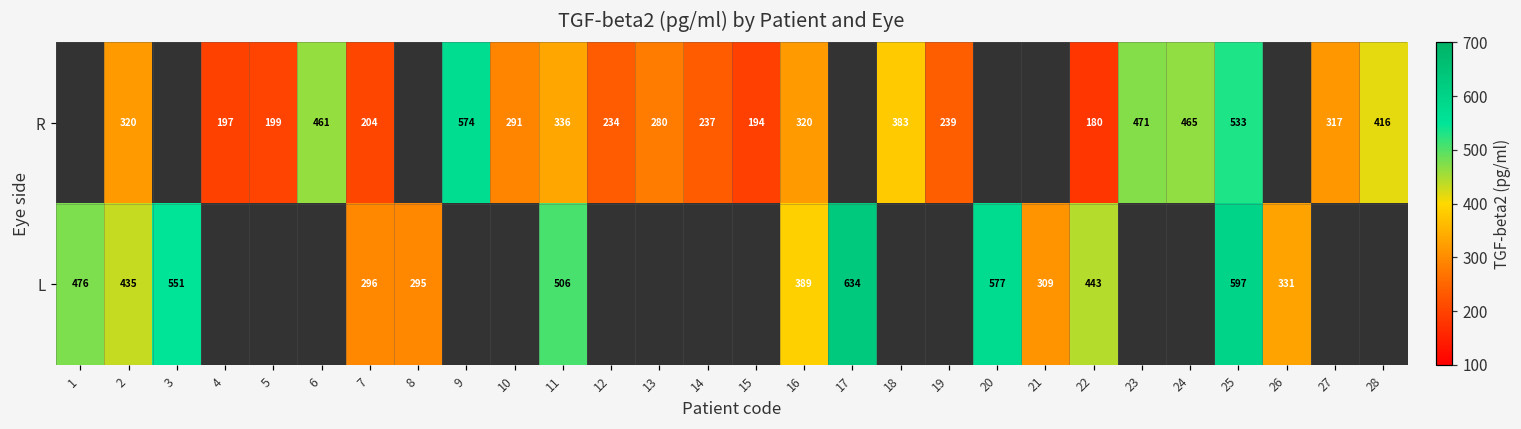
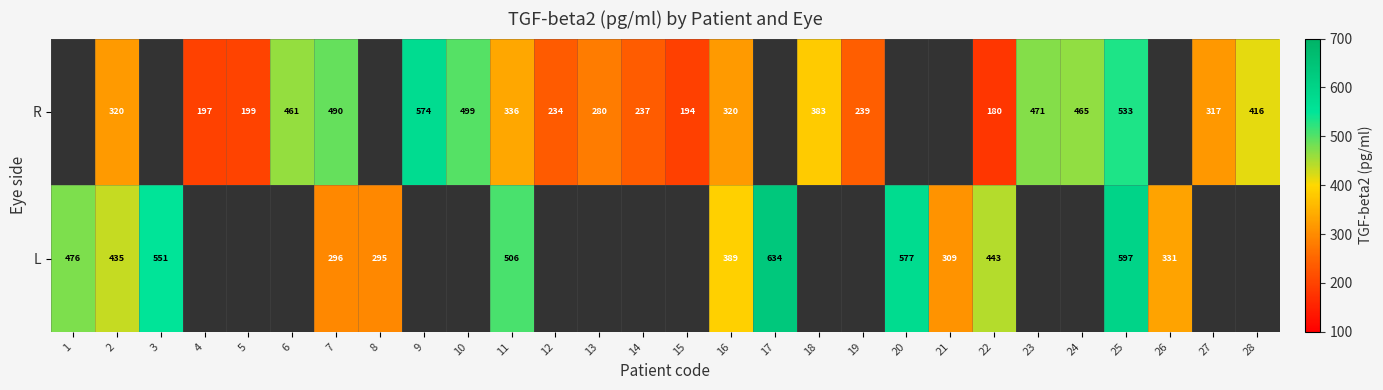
  {
    "R": {
      "2": 320,
      "4": 197,
      "5": 199,
      "6": 461,
-     "7": 204,
+     "7": 490,
      "9": 574,
-     "10": 291,
+     "10": 499,
      "11": 336,
      "12": 234,
      "13": 280,
      "14": 237,
      "15": 194,
      "16": 320,
      "18": 383,
      "19": 239,
      "22": 180,
      "23": 471,
      "24": 465,
      "25": 533,
      "27": 317,
      "28": 416
    },
    "L": {
      "1": 476,
      "2": 435,
      "3": 551,
      "7": 296,
      "8": 295,
      "11": 506,
      "16": 389,
      "17": 634,
      "20": 577,
      "21": 309,
      "22": 443,
      "25": 597,
      "26": 331
    }
  }
